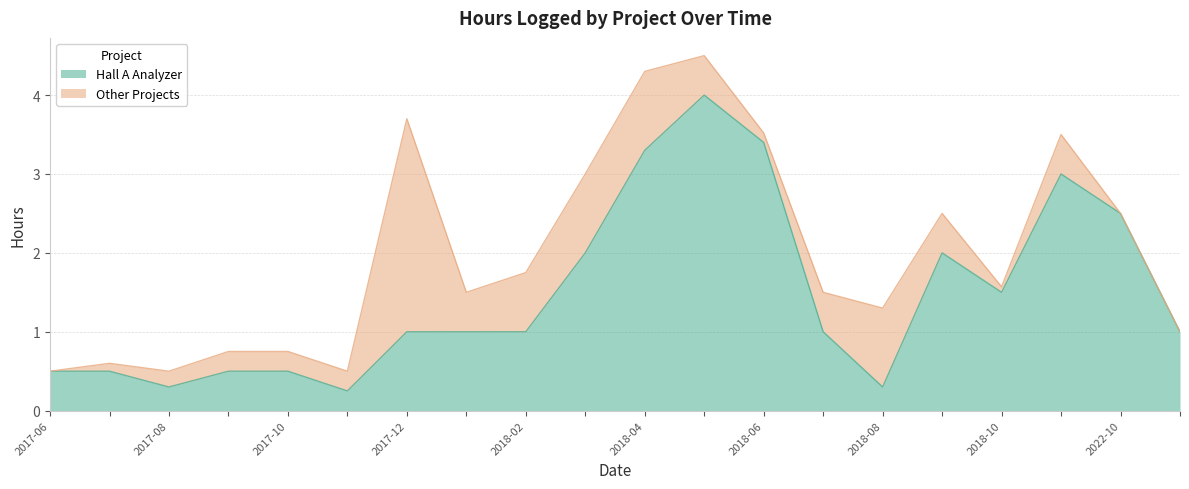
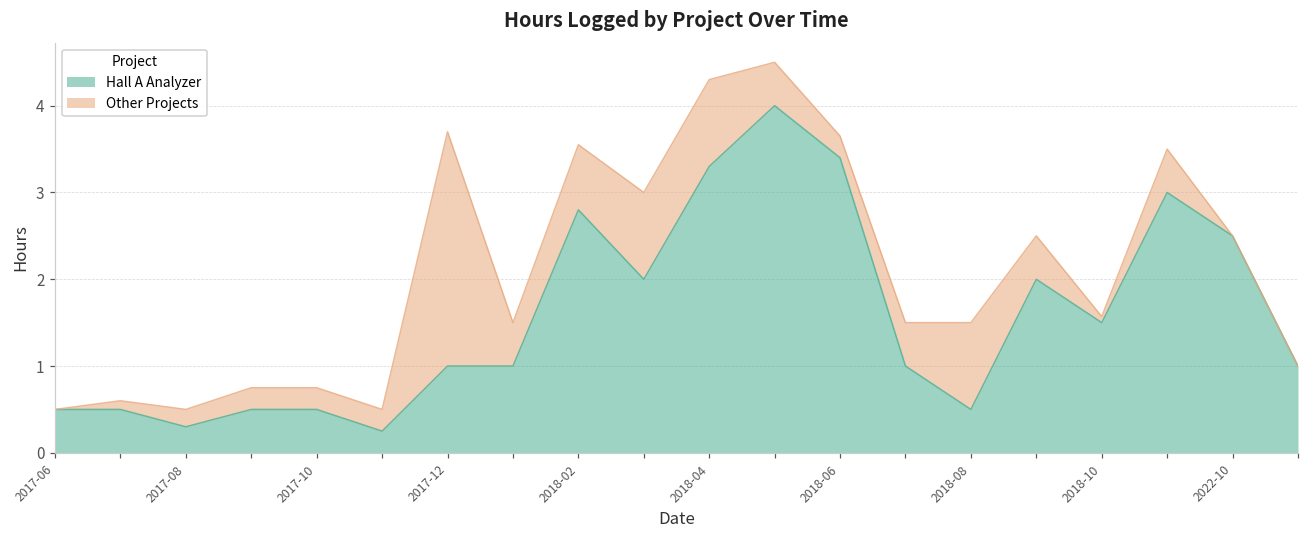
  {
    "Hall A Analyzer": {
      "2017-08": 0.3,
      "2017-10": 0.5,
      "2017-12": 1.0,
-     "2018-02": 1.0,
+     "2018-02": 2.8,
      "2018-04": 3.3,
      "2018-06": 3.4,
-     "2018-08": 0.3,
+     "2018-08": 0.5,
      "2018-10": 1.5
    },
    "Other Projects": {
      "2017-08": 0.2,
      "2017-10": 0.3,
      "2017-12": 2.7,
      "2018-02": 0.8,
      "2018-04": 1.0,
-     "2018-06": 0.1,
+     "2018-06": 0.3,
      "2018-08": 1.0,
      "2018-10": 0.1
    }
  }
